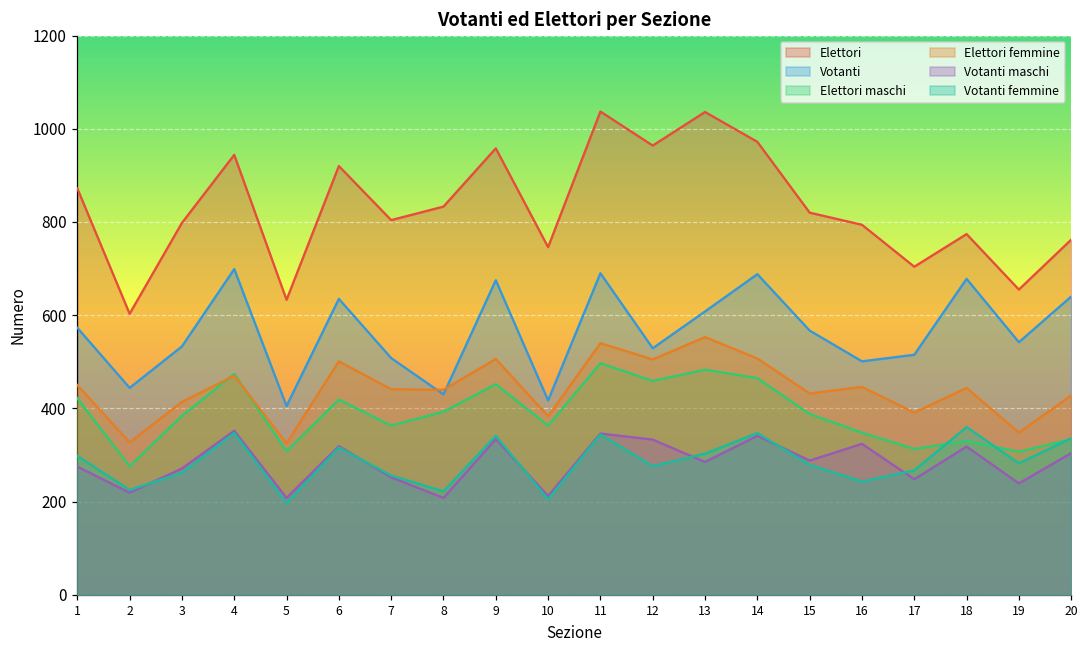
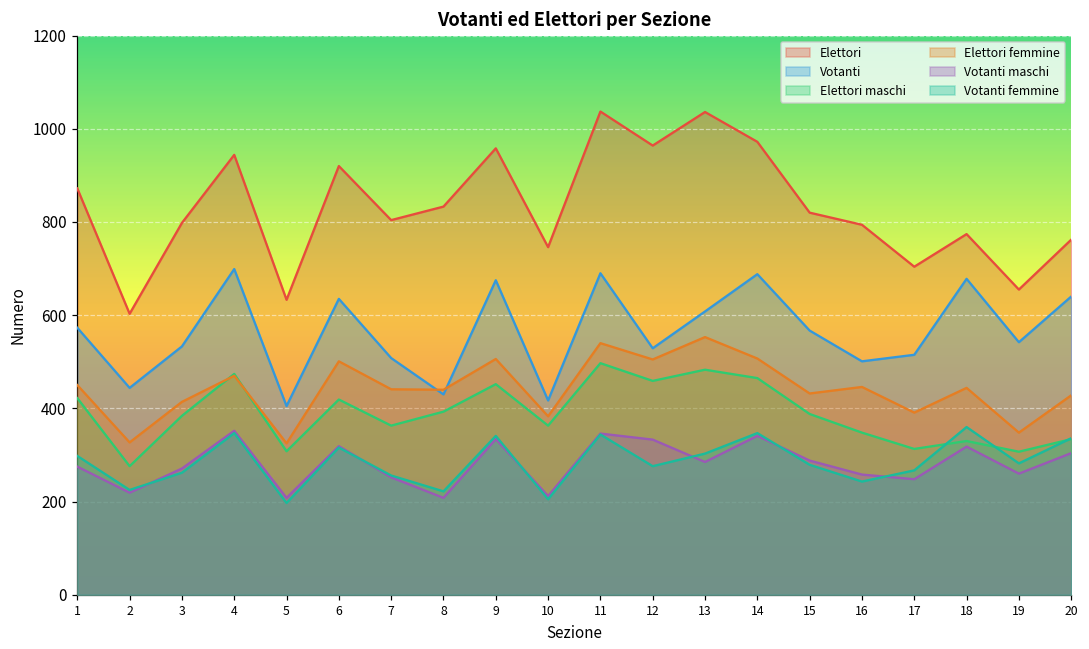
  {
    "Votanti maschi": {
      "1": 280,
      "3": 270,
      "5": 210,
      "8": 210,
      "9": 330,
      "10": 210,
      "12": 330,
      "13": 290,
      "14": 340,
      "15": 290,
-     "16": 320,
+     "16": 260,
      "17": 250,
      "18": 320,
-     "19": 240,
+     "19": 260,
      "20": 300
    }
  }
